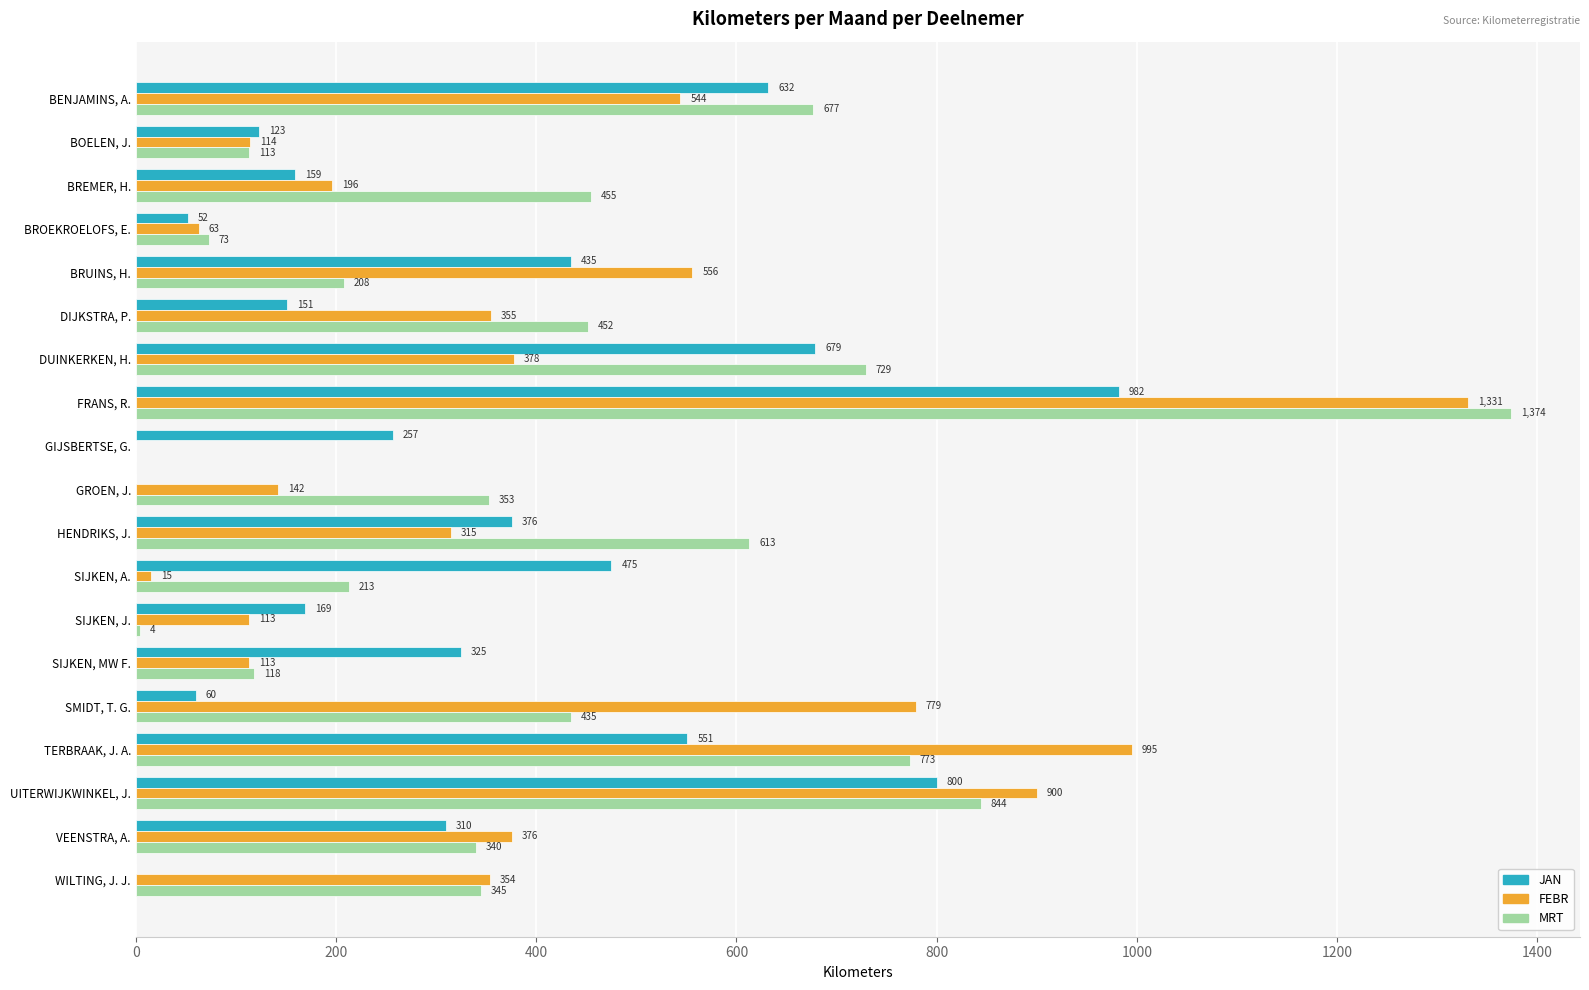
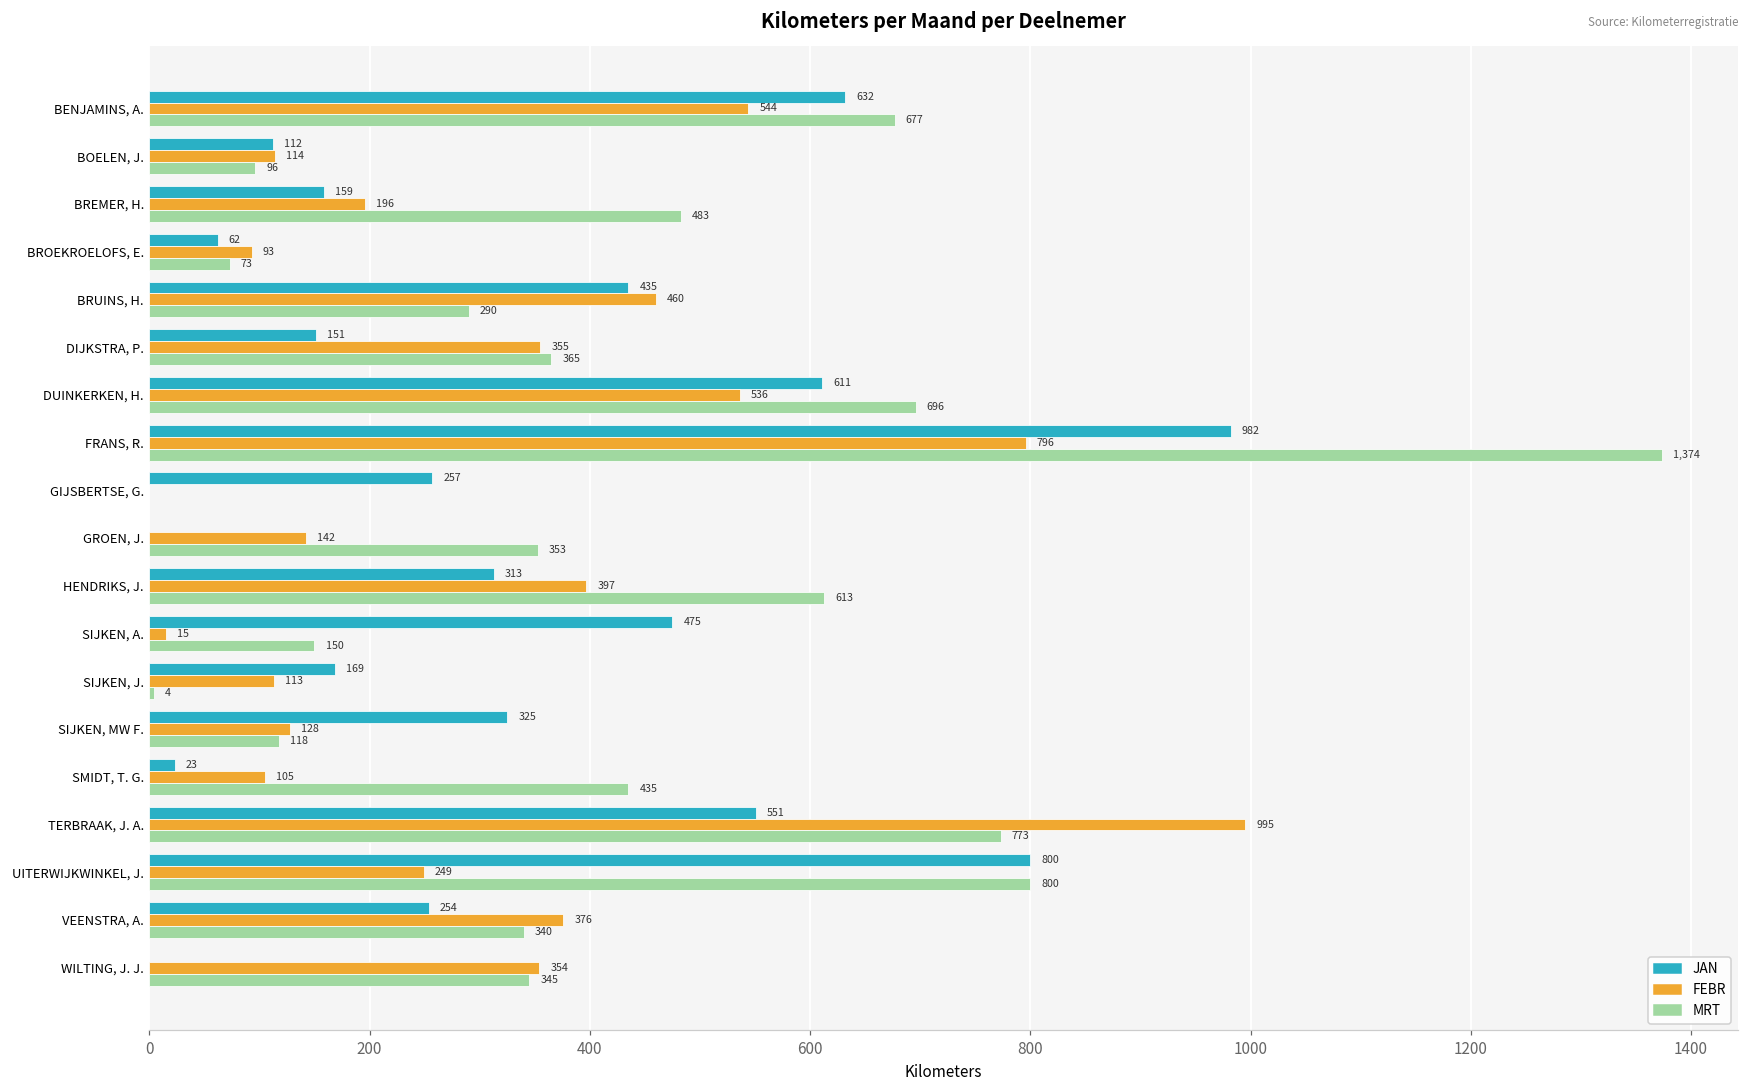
  {
    "JAN": {
      "BENJAMINS, A.": "632",
-     "BOELEN, J.": "123",
+     "BOELEN, J.": "112",
      "BREMER, H.": "159",
-     "BROEKROELOFS, E.": "52",
+     "BROEKROELOFS, E.": "62",
      "BRUINS, H.": "435",
      "DIJKSTRA, P.": "151",
-     "DUINKERKEN, H.": "679",
+     "DUINKERKEN, H.": "611",
      "FRANS, R.": "982",
      "GIJSBERTSE, G.": "257",
-     "HENDRIKS, J.": "376",
+     "HENDRIKS, J.": "313",
      "SIJKEN, A.": "475",
      "SIJKEN, J.": "169",
      "SIJKEN, MW F.": "325",
-     "SMIDT, T. G.": "60",
+     "SMIDT, T. G.": "23",
      "TERBRAAK, J. A.": "551",
      "UITERWIJKWINKEL, J.": "800",
-     "VEENSTRA, A.": "310"
+     "VEENSTRA, A.": "254"
    },
    "FEBR": {
      "BENJAMINS, A.": "544",
      "BOELEN, J.": "114",
      "BREMER, H.": "196",
-     "BROEKROELOFS, E.": "63",
-     "BRUINS, H.": "556",
+     "BROEKROELOFS, E.": "93",
+     "BRUINS, H.": "460",
      "DIJKSTRA, P.": "355",
-     "DUINKERKEN, H.": "378",
-     "FRANS, R.": "1,331",
+     "DUINKERKEN, H.": "536",
+     "FRANS, R.": "796",
      "GROEN, J.": "142",
-     "HENDRIKS, J.": "315",
+     "HENDRIKS, J.": "397",
      "SIJKEN, A.": "15",
      "SIJKEN, J.": "113",
-     "SIJKEN, MW F.": "113",
-     "SMIDT, T. G.": "779",
+     "SIJKEN, MW F.": "128",
+     "SMIDT, T. G.": "105",
      "TERBRAAK, J. A.": "995",
-     "UITERWIJKWINKEL, J.": "900",
+     "UITERWIJKWINKEL, J.": "249",
      "VEENSTRA, A.": "376",
      "WILTING, J. J.": "354"
    },
    "MRT": {
      "BENJAMINS, A.": "677",
-     "BOELEN, J.": "113",
-     "BREMER, H.": "455",
+     "BOELEN, J.": "96",
+     "BREMER, H.": "483",
      "BROEKROELOFS, E.": "73",
-     "BRUINS, H.": "208",
-     "DIJKSTRA, P.": "452",
-     "DUINKERKEN, H.": "729",
+     "BRUINS, H.": "290",
+     "DIJKSTRA, P.": "365",
+     "DUINKERKEN, H.": "696",
      "FRANS, R.": "1,374",
      "GROEN, J.": "353",
      "HENDRIKS, J.": "613",
-     "SIJKEN, A.": "213",
+     "SIJKEN, A.": "150",
      "SIJKEN, J.": "4",
      "SIJKEN, MW F.": "118",
      "SMIDT, T. G.": "435",
      "TERBRAAK, J. A.": "773",
-     "UITERWIJKWINKEL, J.": "844",
+     "UITERWIJKWINKEL, J.": "800",
      "VEENSTRA, A.": "340",
      "WILTING, J. J.": "345"
    }
  }
